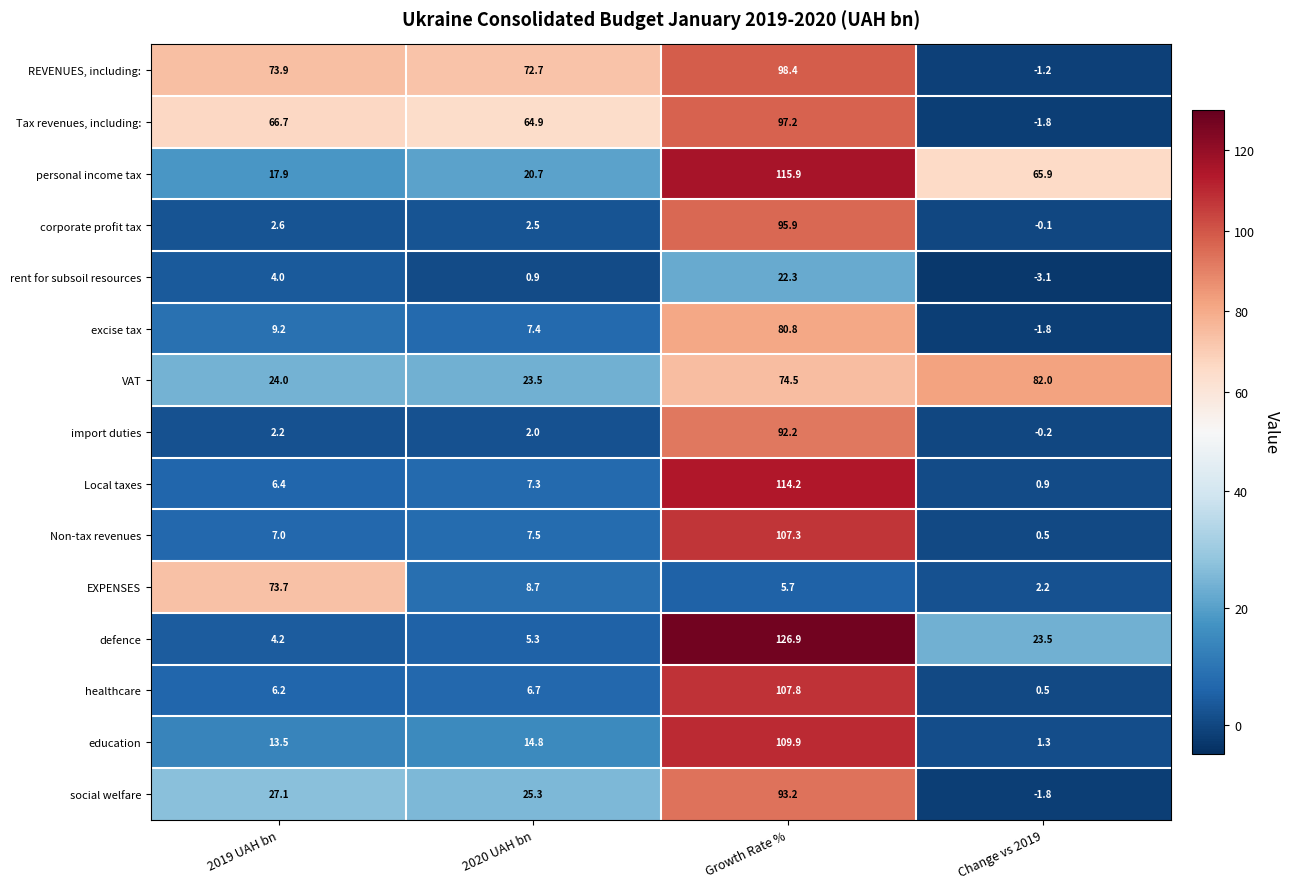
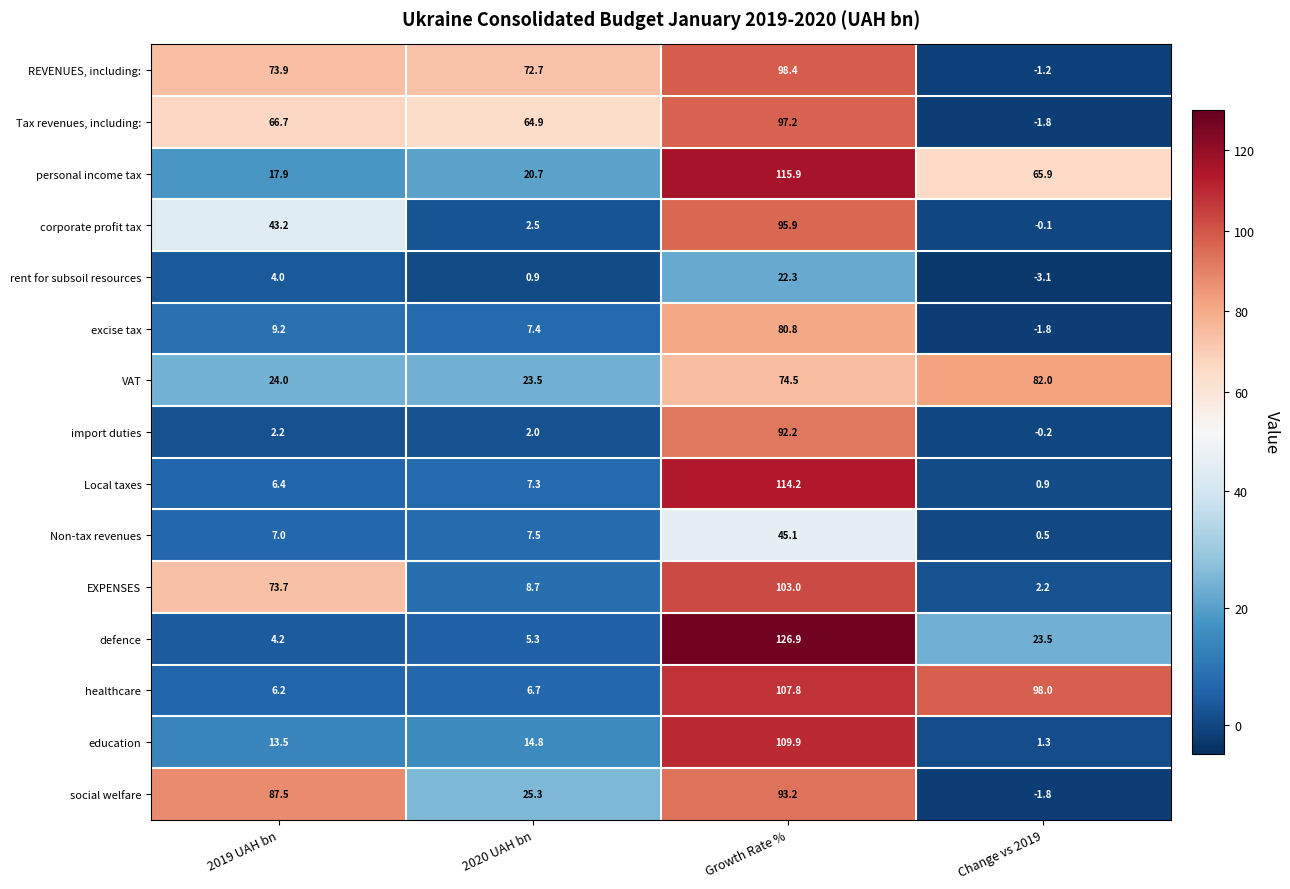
  {
    "REVENUES, including:": {
      "2019 UAH bn": 73.9,
      "2020 UAH bn": 72.7,
      "Growth Rate %": 98.4,
      "Change vs 2019": -1.2
    },
    "Tax revenues, including:": {
      "2019 UAH bn": 66.7,
      "2020 UAH bn": 64.9,
      "Growth Rate %": 97.2,
      "Change vs 2019": -1.8
    },
    "personal income tax": {
      "2019 UAH bn": 17.9,
      "2020 UAH bn": 20.7,
      "Growth Rate %": 115.9,
      "Change vs 2019": 65.9
    },
    "corporate profit tax": {
-     "2019 UAH bn": 2.6,
+     "2019 UAH bn": 43.2,
      "2020 UAH bn": 2.5,
      "Growth Rate %": 95.9,
      "Change vs 2019": -0.1
    },
    "rent for subsoil resources": {
      "2019 UAH bn": 4.0,
      "2020 UAH bn": 0.9,
      "Growth Rate %": 22.3,
      "Change vs 2019": -3.1
    },
    "excise tax": {
      "2019 UAH bn": 9.2,
      "2020 UAH bn": 7.4,
      "Growth Rate %": 80.8,
      "Change vs 2019": -1.8
    },
    "VAT": {
      "2019 UAH bn": 24.0,
      "2020 UAH bn": 23.5,
      "Growth Rate %": 74.5,
      "Change vs 2019": 82.0
    },
    "import duties": {
      "2019 UAH bn": 2.2,
      "2020 UAH bn": 2.0,
      "Growth Rate %": 92.2,
      "Change vs 2019": -0.2
    },
    "Local taxes": {
      "2019 UAH bn": 6.4,
      "2020 UAH bn": 7.3,
      "Growth Rate %": 114.2,
      "Change vs 2019": 0.9
    },
    "Non-tax revenues": {
      "2019 UAH bn": 7.0,
      "2020 UAH bn": 7.5,
-     "Growth Rate %": 107.3,
+     "Growth Rate %": 45.1,
      "Change vs 2019": 0.5
    },
    "EXPENSES": {
      "2019 UAH bn": 73.7,
      "2020 UAH bn": 8.7,
-     "Growth Rate %": 5.7,
+     "Growth Rate %": 103.0,
      "Change vs 2019": 2.2
    },
    "defence": {
      "2019 UAH bn": 4.2,
      "2020 UAH bn": 5.3,
      "Growth Rate %": 126.9,
      "Change vs 2019": 23.5
    },
    "healthcare": {
      "2019 UAH bn": 6.2,
      "2020 UAH bn": 6.7,
      "Growth Rate %": 107.8,
-     "Change vs 2019": 0.5
+     "Change vs 2019": 98.0
    },
    "education": {
      "2019 UAH bn": 13.5,
      "2020 UAH bn": 14.8,
      "Growth Rate %": 109.9,
      "Change vs 2019": 1.3
    },
    "social welfare": {
-     "2019 UAH bn": 27.1,
+     "2019 UAH bn": 87.5,
      "2020 UAH bn": 25.3,
      "Growth Rate %": 93.2,
      "Change vs 2019": -1.8
    }
  }
